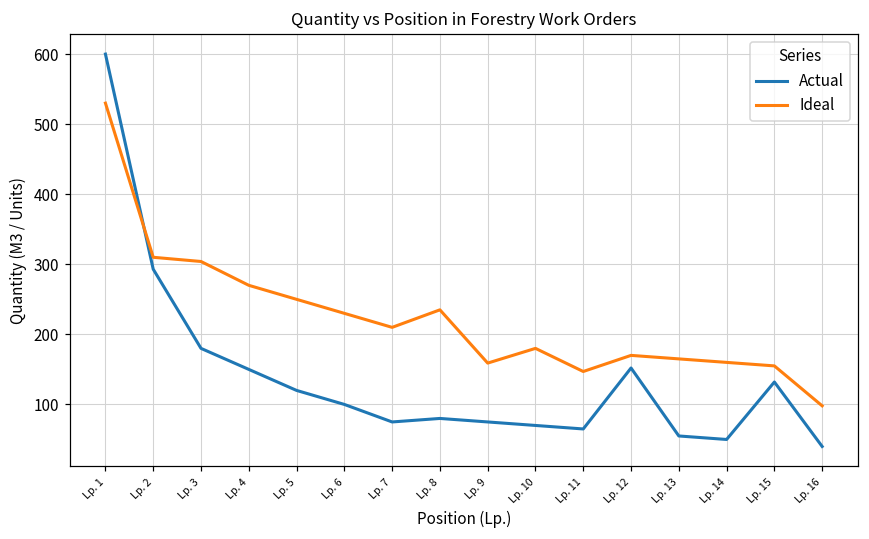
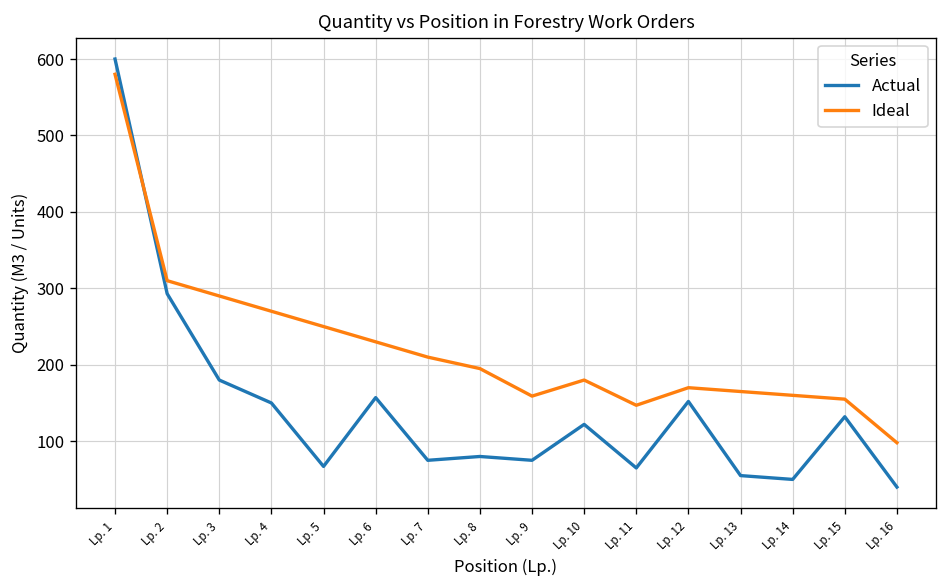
  {
    "Actual": {
      "Lp. 1": 600,
      "Lp. 2": 290,
      "Lp. 3": 180,
      "Lp. 4": 150,
-     "Lp. 5": 120,
-     "Lp. 6": 100,
+     "Lp. 5": 70,
+     "Lp. 6": 160,
      "Lp. 7": 80,
      "Lp. 8": 80,
      "Lp. 9": 80,
-     "Lp. 10": 70,
+     "Lp. 10": 120,
      "Lp. 11": 70,
      "Lp. 12": 150,
      "Lp. 13": 60,
      "Lp. 14": 50,
      "Lp. 15": 130,
      "Lp. 16": 40
    },
    "Ideal": {
-     "Lp. 1": 530,
+     "Lp. 1": 580,
      "Lp. 2": 310,
-     "Lp. 3": 300,
+     "Lp. 3": 290,
      "Lp. 4": 270,
      "Lp. 5": 250,
      "Lp. 6": 230,
      "Lp. 7": 210,
-     "Lp. 8": 240,
+     "Lp. 8": 200,
      "Lp. 9": 160,
      "Lp. 10": 180,
      "Lp. 11": 150,
      "Lp. 12": 170,
      "Lp. 13": 170,
      "Lp. 14": 160,
      "Lp. 15": 160,
      "Lp. 16": 100
    }
  }
